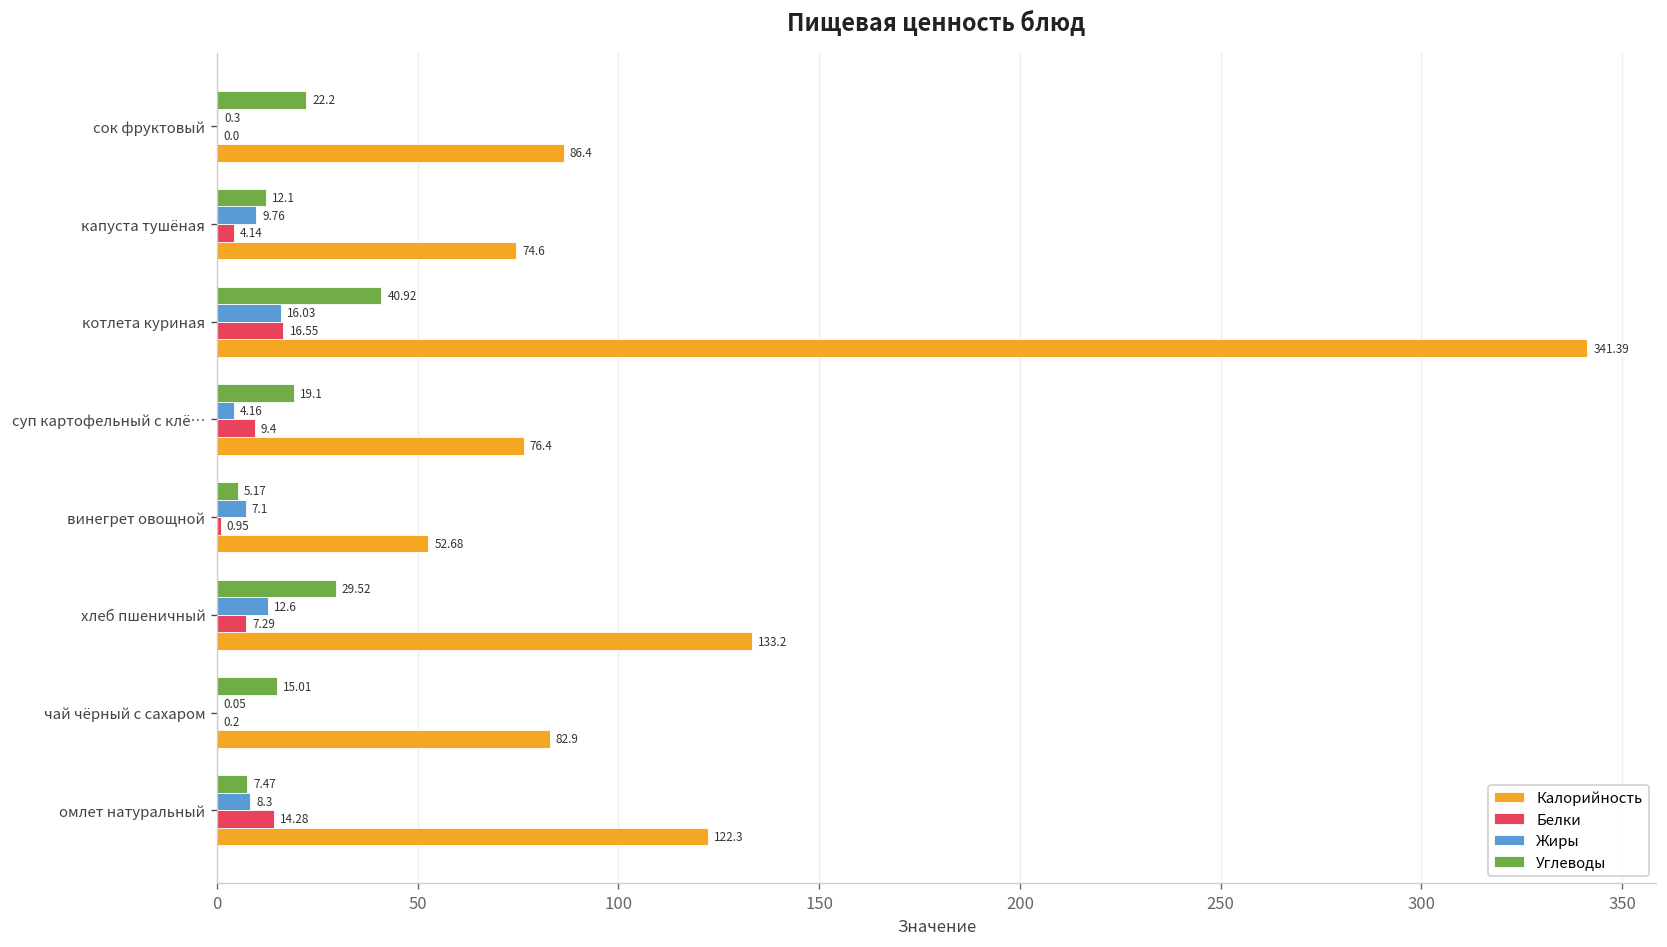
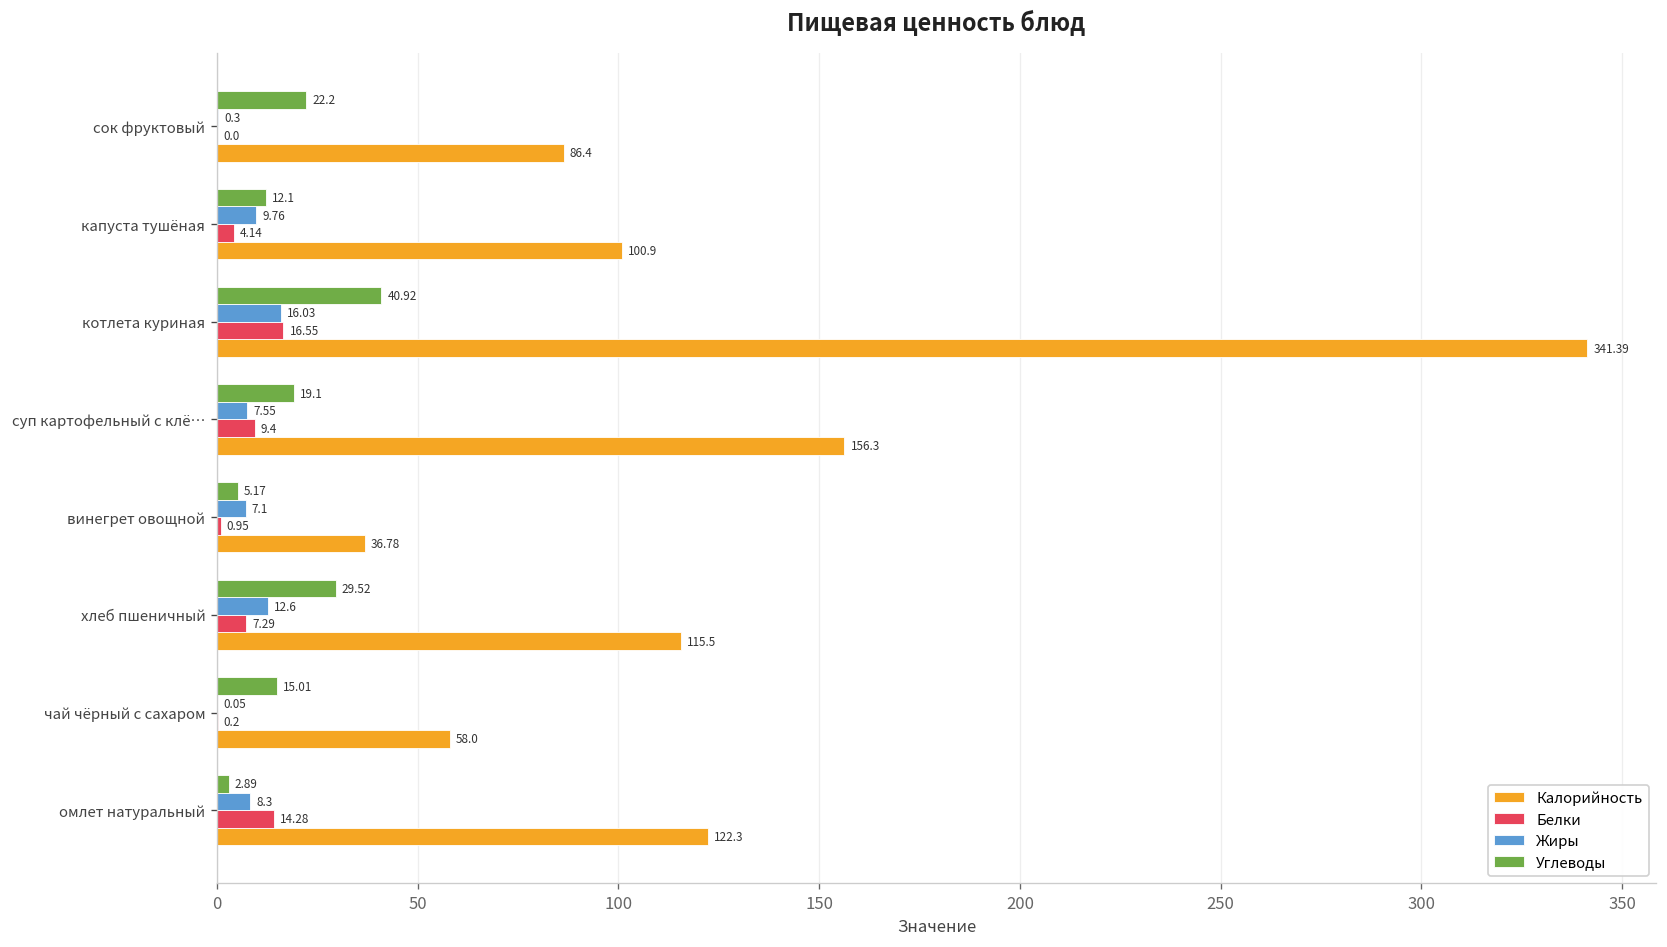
  {
    "Калорийность": {
      "сок фруктовый": 86.4,
-     "капуста тушёная": 74.6,
+     "капуста тушёная": 100.9,
      "котлета куриная": 341.39,
-     "суп картофельный с клё…": 76.4,
-     "винегрет овощной": 52.68,
-     "хлеб пшеничный": 133.2,
-     "чай чёрный с сахаром": 82.9,
+     "суп картофельный с клё…": 156.3,
+     "винегрет овощной": 36.78,
+     "хлеб пшеничный": 115.5,
+     "чай чёрный с сахаром": 58.0,
      "омлет натуральный": 122.3
    },
    "Белки": {
      "сок фруктовый": 0.0,
      "капуста тушёная": 4.14,
      "котлета куриная": 16.55,
      "суп картофельный с клё…": 9.4,
      "винегрет овощной": 0.95,
      "хлеб пшеничный": 7.29,
      "чай чёрный с сахаром": 0.2,
      "омлет натуральный": 14.28
    },
    "Жиры": {
      "сок фруктовый": 0.3,
      "капуста тушёная": 9.76,
      "котлета куриная": 16.03,
-     "суп картофельный с клё…": 4.16,
+     "суп картофельный с клё…": 7.55,
      "винегрет овощной": 7.1,
      "хлеб пшеничный": 12.6,
      "чай чёрный с сахаром": 0.05,
      "омлет натуральный": 8.3
    },
    "Углеводы": {
      "сок фруктовый": 22.2,
      "капуста тушёная": 12.1,
      "котлета куриная": 40.92,
      "суп картофельный с клё…": 19.1,
      "винегрет овощной": 5.17,
      "хлеб пшеничный": 29.52,
      "чай чёрный с сахаром": 15.01,
-     "омлет натуральный": 7.47
+     "омлет натуральный": 2.89
    }
  }
